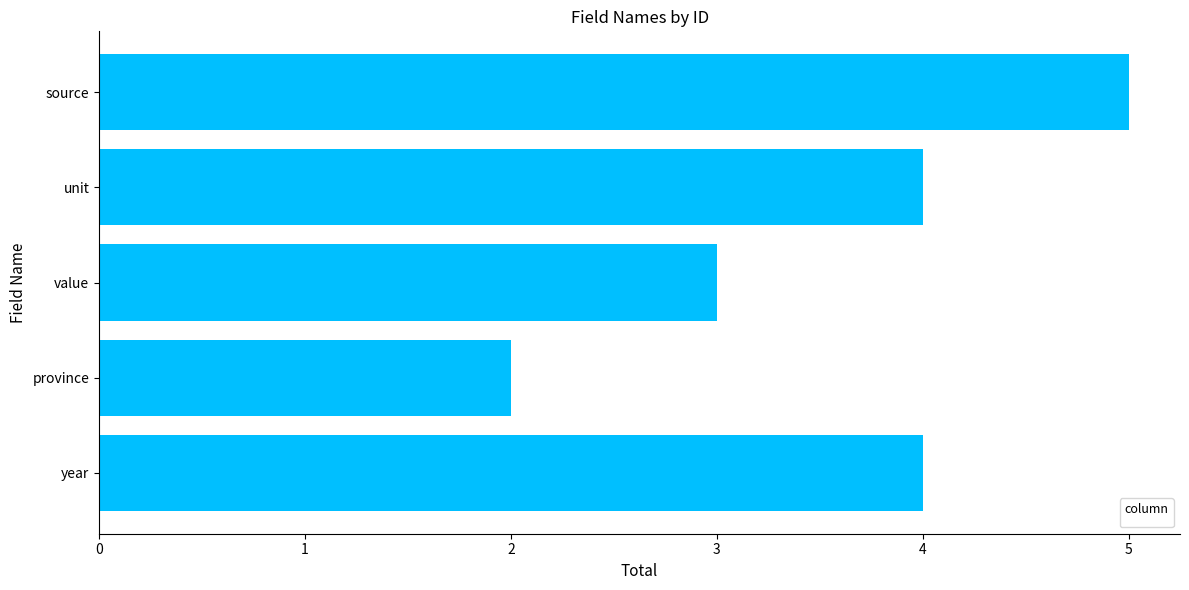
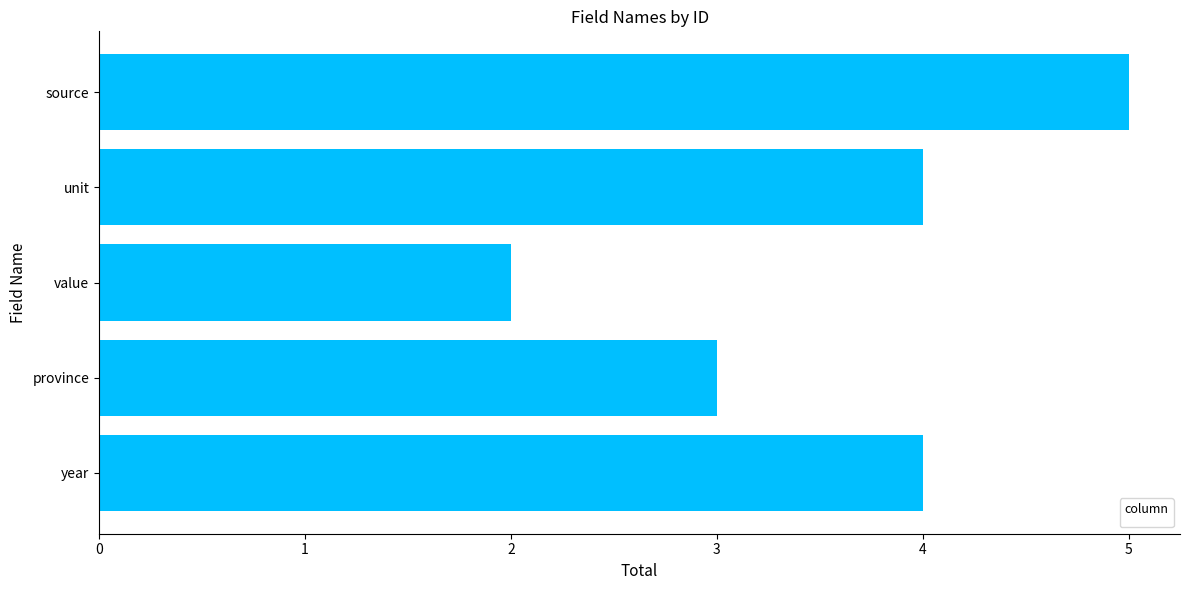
  {
    "source": 5,
    "unit": 4,
-   "value": 3,
-   "province": 2,
+   "value": 2,
+   "province": 3,
    "year": 4
  }
